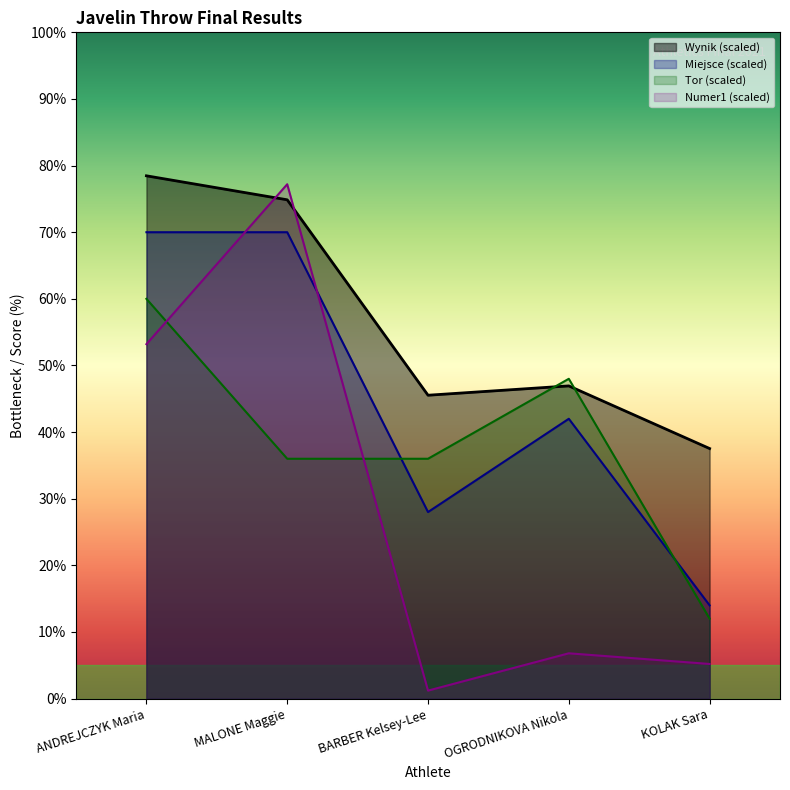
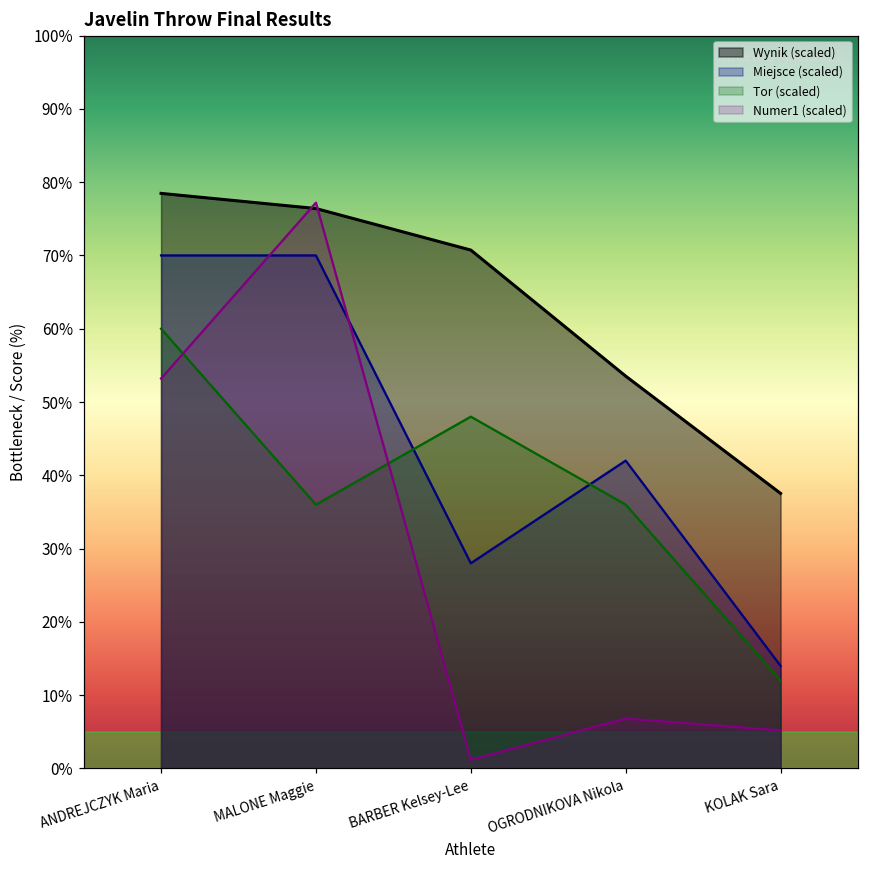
  {
    "Wynik (scaled)": {
      "ANDREJCZYK Maria": "78%",
-     "MALONE Maggie": "75%",
-     "BARBER Kelsey-Lee": "46%",
-     "OGRODNIKOVA Nikola": "47%",
+     "MALONE Maggie": "76%",
+     "BARBER Kelsey-Lee": "71%",
+     "OGRODNIKOVA Nikola": "54%",
      "KOLAK Sara": "38%"
    },
    "Miejsce (scaled)": {
      "ANDREJCZYK Maria": "70%",
      "MALONE Maggie": "70%",
      "BARBER Kelsey-Lee": "28%",
      "OGRODNIKOVA Nikola": "42%",
      "KOLAK Sara": "14%"
    },
    "Tor (scaled)": {
      "ANDREJCZYK Maria": "60%",
      "MALONE Maggie": "36%",
-     "BARBER Kelsey-Lee": "36%",
-     "OGRODNIKOVA Nikola": "48%",
+     "BARBER Kelsey-Lee": "48%",
+     "OGRODNIKOVA Nikola": "36%",
      "KOLAK Sara": "12%"
    },
    "Numer1 (scaled)": {
      "ANDREJCZYK Maria": "53%",
      "MALONE Maggie": "77%",
      "OGRODNIKOVA Nikola": "7%",
      "KOLAK Sara": "5%"
    }
  }
